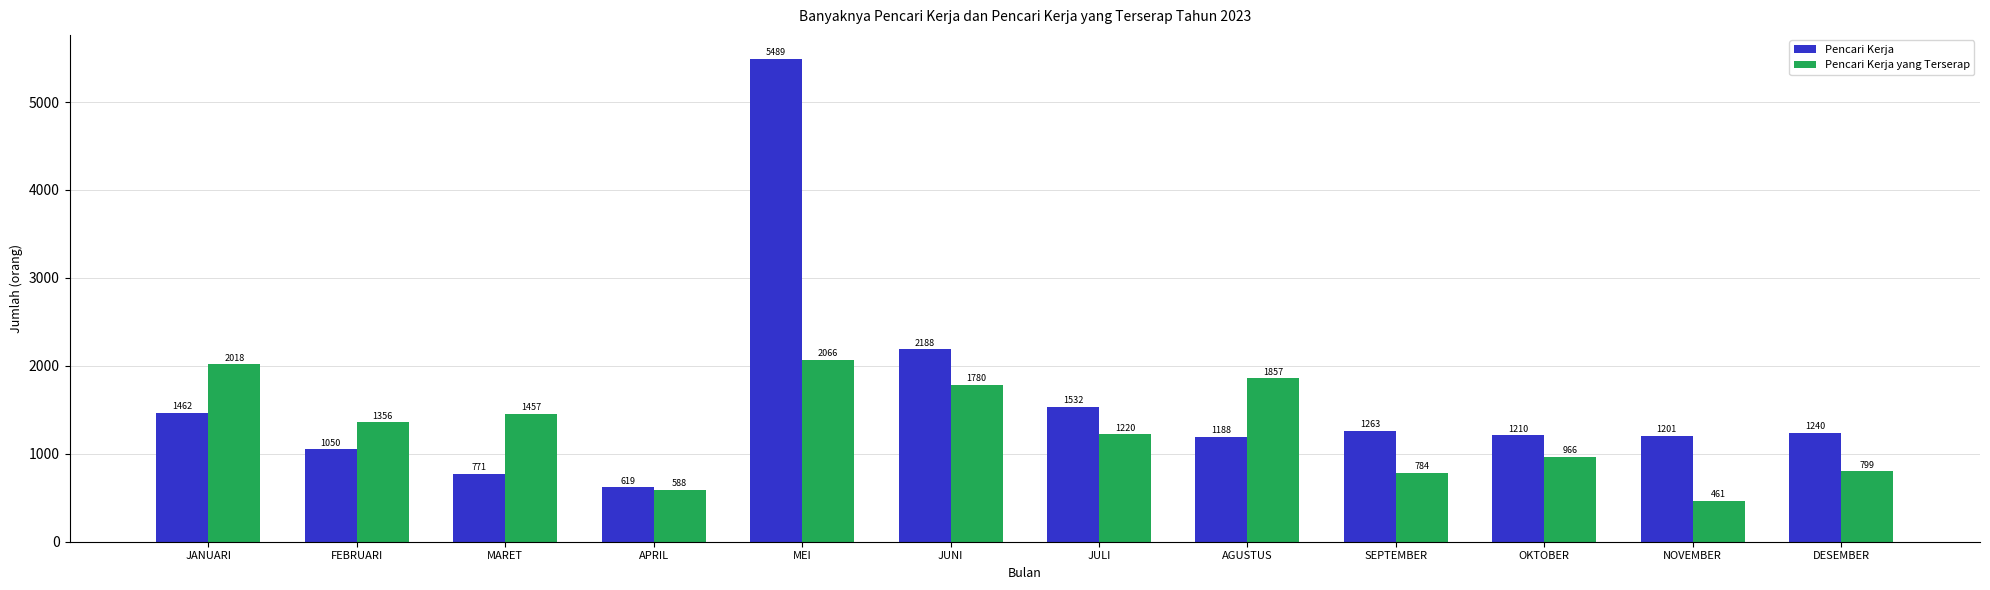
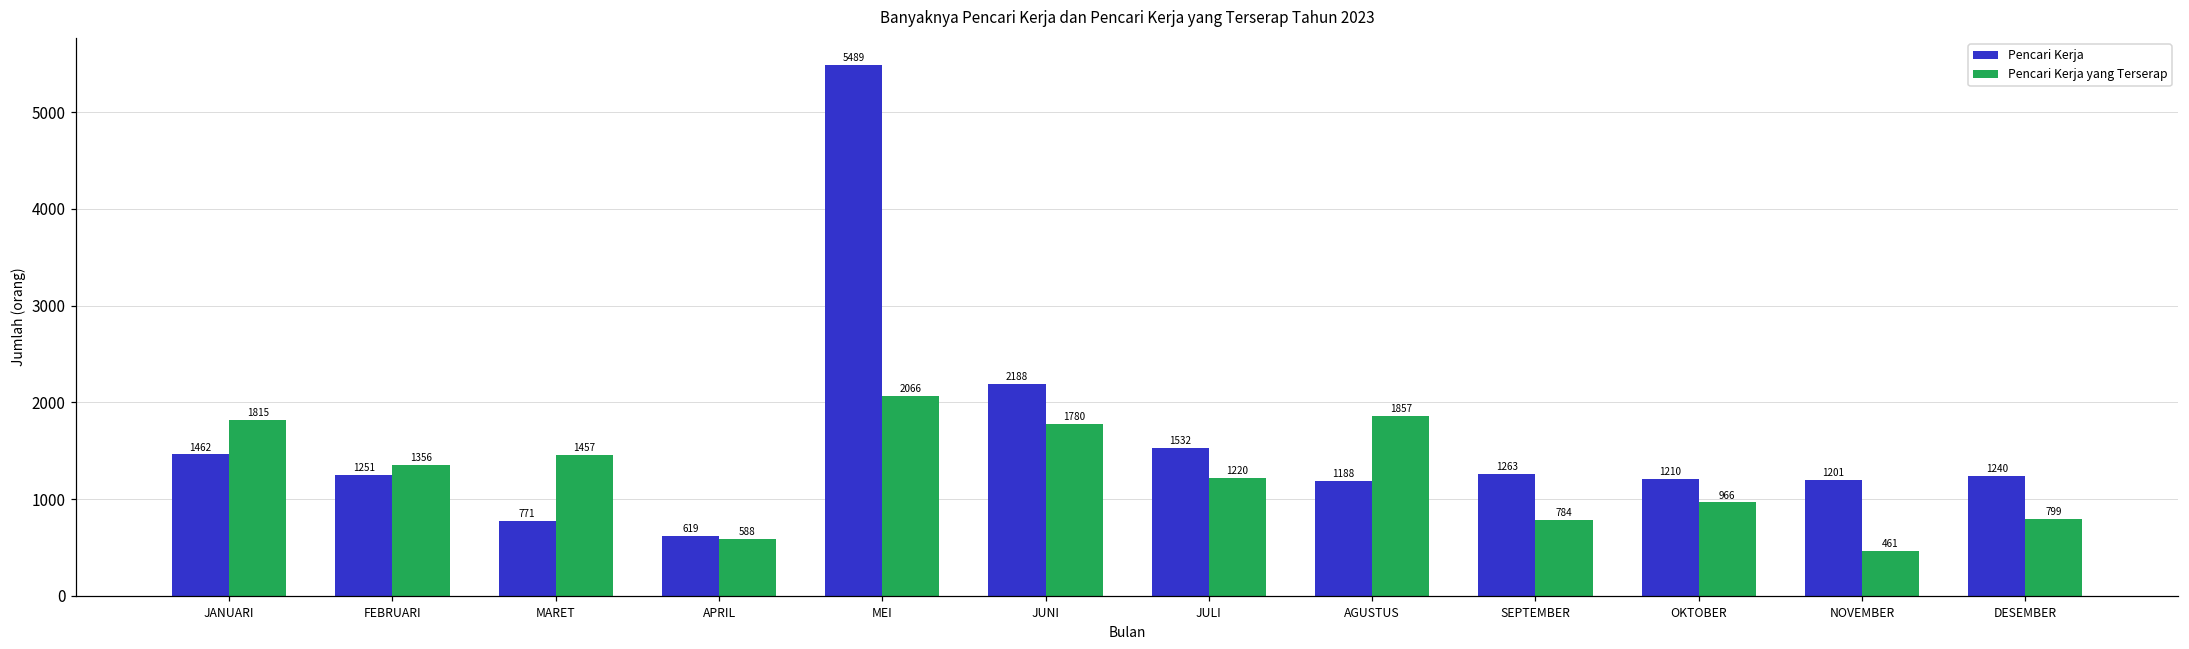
  {
    "Pencari Kerja": {
      "JANUARI": 1462,
-     "FEBRUARI": 1050,
+     "FEBRUARI": 1251,
      "MARET": 771,
      "APRIL": 619,
      "MEI": 5489,
      "JUNI": 2188,
      "JULI": 1532,
      "AGUSTUS": 1188,
      "SEPTEMBER": 1263,
      "OKTOBER": 1210,
      "NOVEMBER": 1201,
      "DESEMBER": 1240
    },
    "Pencari Kerja yang Terserap": {
-     "JANUARI": 2018,
+     "JANUARI": 1815,
      "FEBRUARI": 1356,
      "MARET": 1457,
      "APRIL": 588,
      "MEI": 2066,
      "JUNI": 1780,
      "JULI": 1220,
      "AGUSTUS": 1857,
      "SEPTEMBER": 784,
      "OKTOBER": 966,
      "NOVEMBER": 461,
      "DESEMBER": 799
    }
  }
